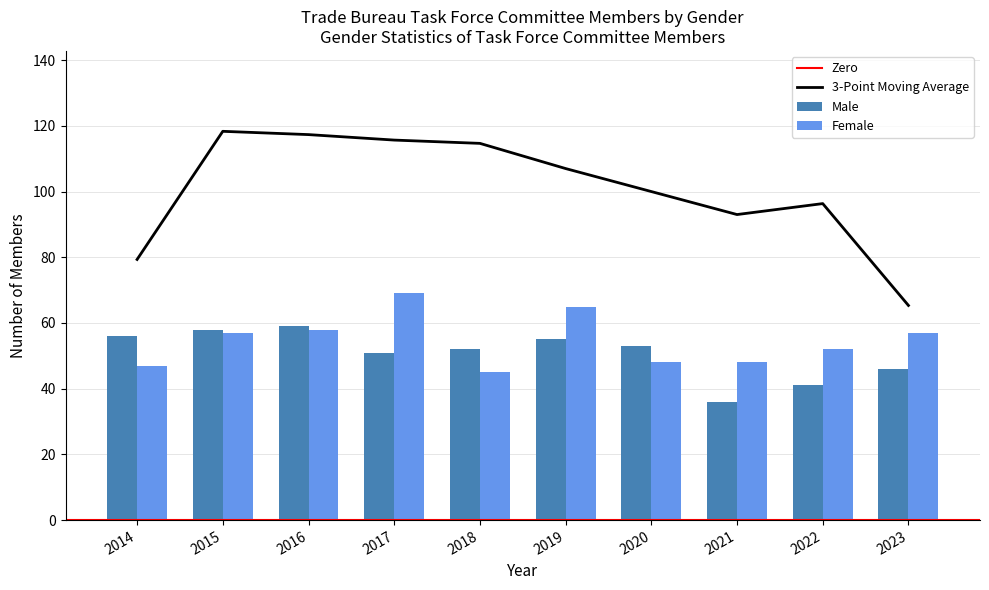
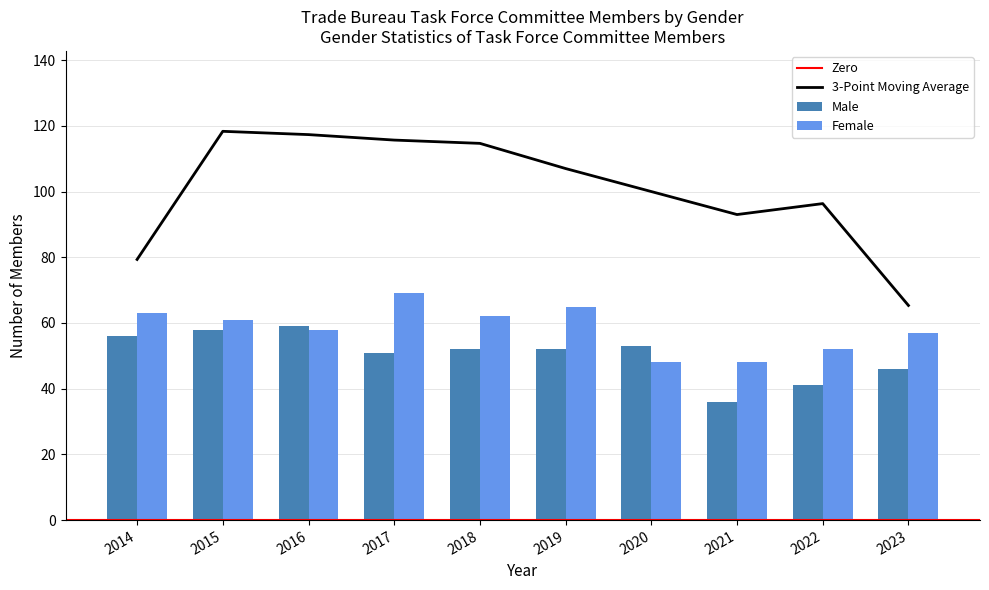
  {
    "Male": {
      "2014": 56,
      "2015": 58,
      "2016": 59,
      "2017": 51,
      "2018": 52,
-     "2019": 55,
+     "2019": 52,
      "2020": 53,
      "2021": 36,
      "2022": 41,
      "2023": 46
    },
    "3-Point Moving Average": {
      "2014": 79,
      "2015": 118,
      "2016": 117,
      "2017": 116,
      "2018": 115,
      "2019": 107,
      "2020": 100,
      "2021": 93,
      "2022": 96,
      "2023": 65
    },
    "Female": {
-     "2014": 47,
-     "2015": 57,
+     "2014": 63,
+     "2015": 61,
      "2016": 58,
      "2017": 69,
-     "2018": 45,
+     "2018": 62,
      "2019": 65,
      "2020": 48,
      "2021": 48,
      "2022": 52,
      "2023": 57
    }
  }
